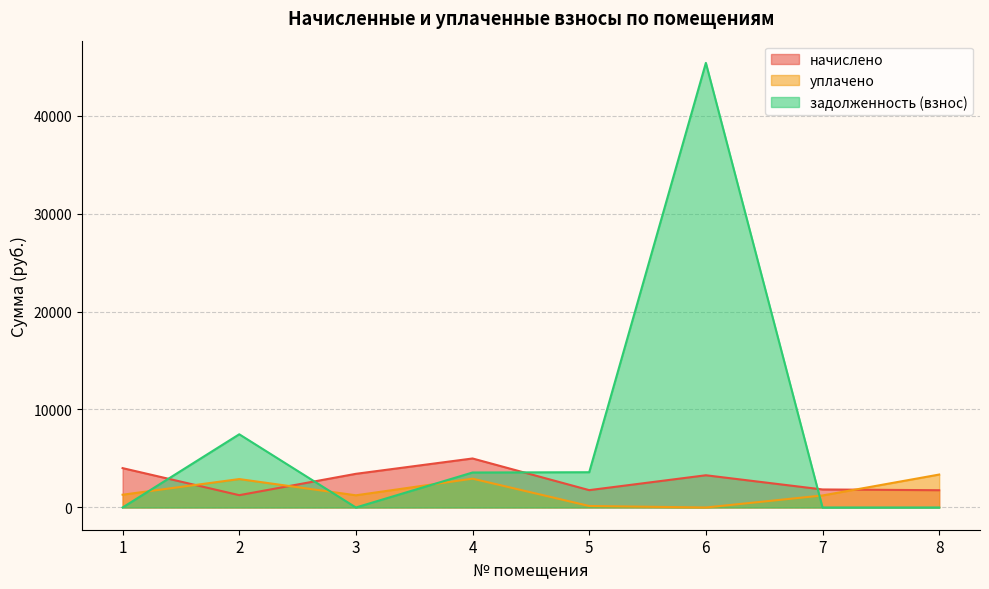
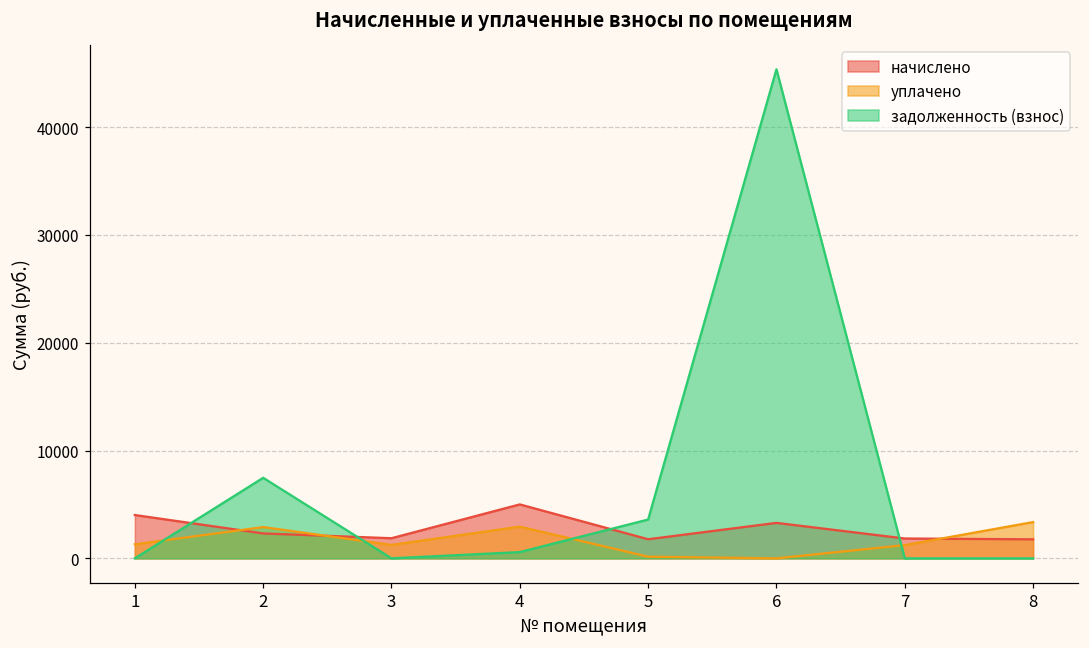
  {
    "начислено": {
      "1": 4000,
-     "2": 1000,
-     "3": 3000,
+     "2": 2000,
+     "3": 2000,
      "4": 5000,
      "5": 2000,
      "6": 3000,
      "7": 2000,
      "8": 2000
    },
    "уплачено": {
      "1": 1000,
      "2": 3000,
      "3": 1000,
      "4": 3000,
      "5": 0,
      "6": 0,
      "7": 1000,
      "8": 3000
    },
    "задолженность (взнос)": {
      "1": 0,
      "2": 7000,
      "3": 0,
-     "4": 4000,
+     "4": 1000,
      "5": 4000,
      "6": 45000,
      "7": 0,
      "8": 0
    }
  }
